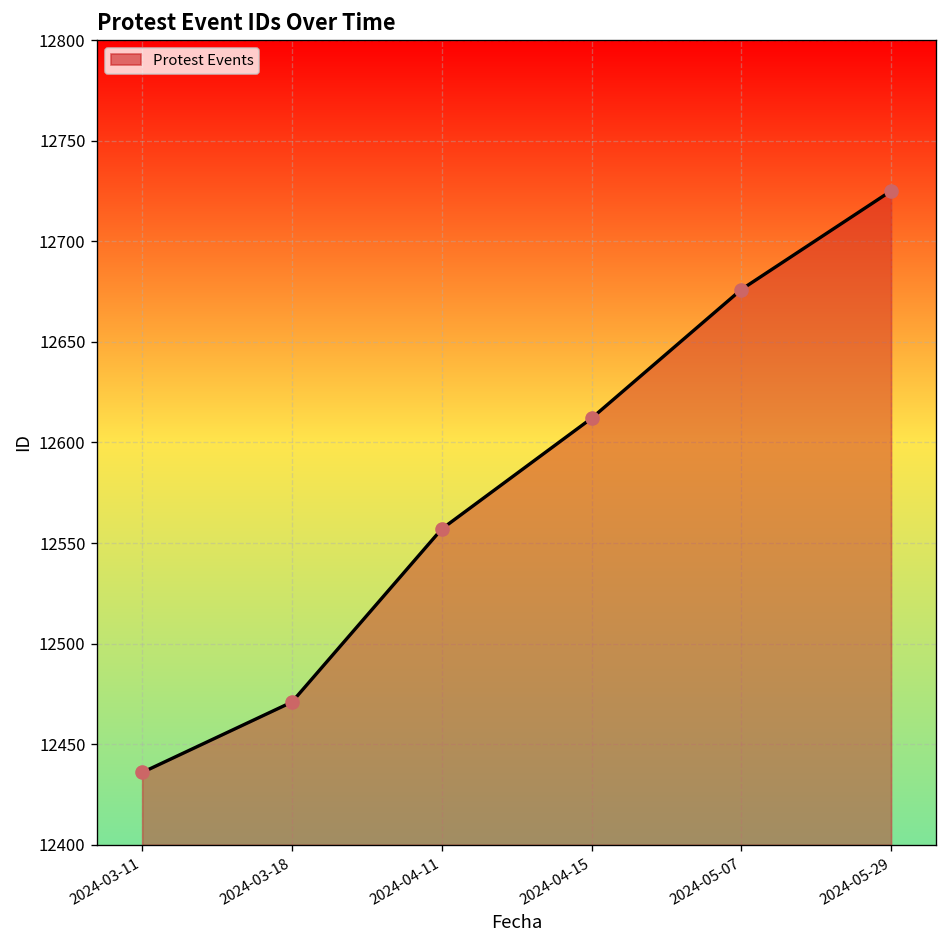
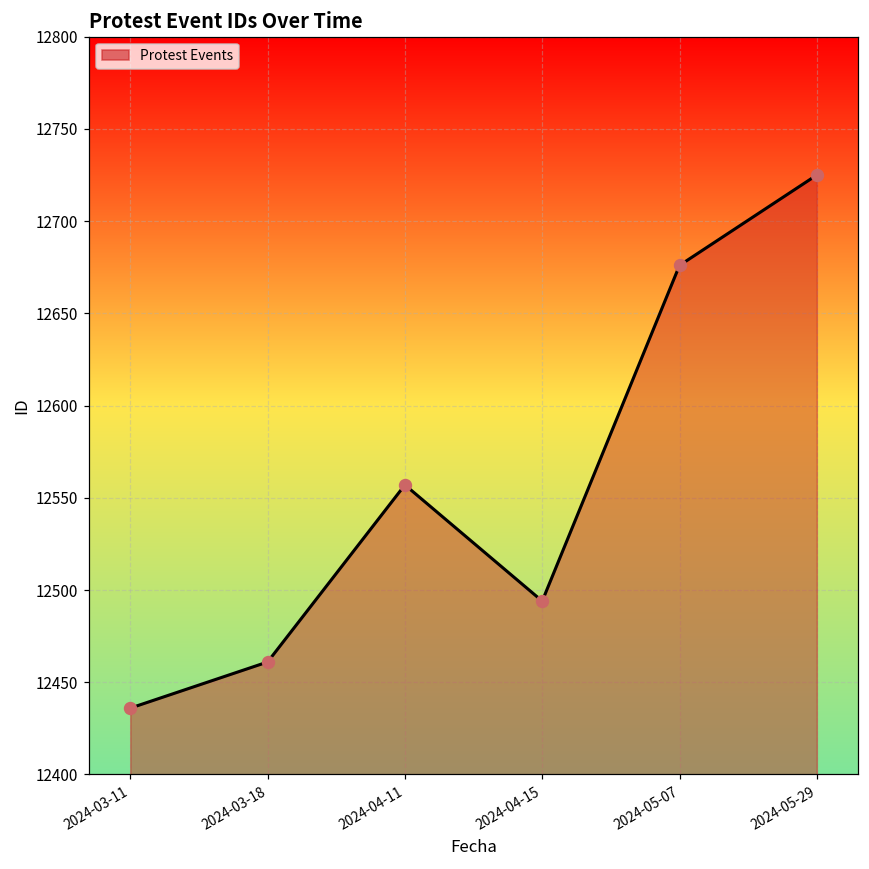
  {
    "2024-03-11": 12436,
-   "2024-03-18": 12471,
+   "2024-03-18": 12461,
    "2024-04-11": 12557,
-   "2024-04-15": 12612,
+   "2024-04-15": 12494,
    "2024-05-07": 12676,
    "2024-05-29": 12725
  }
